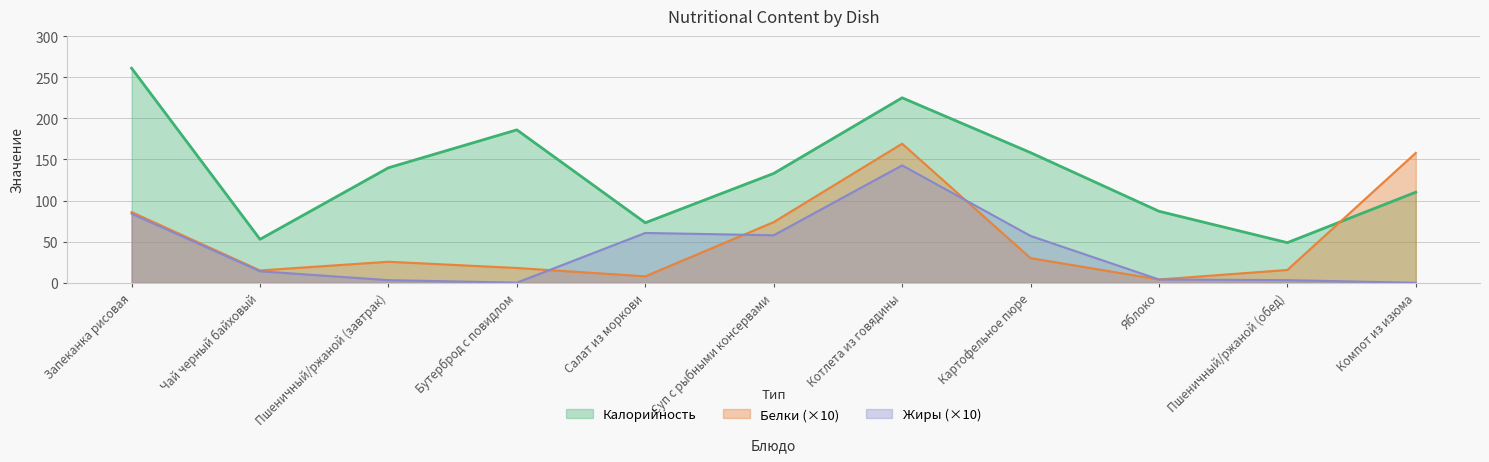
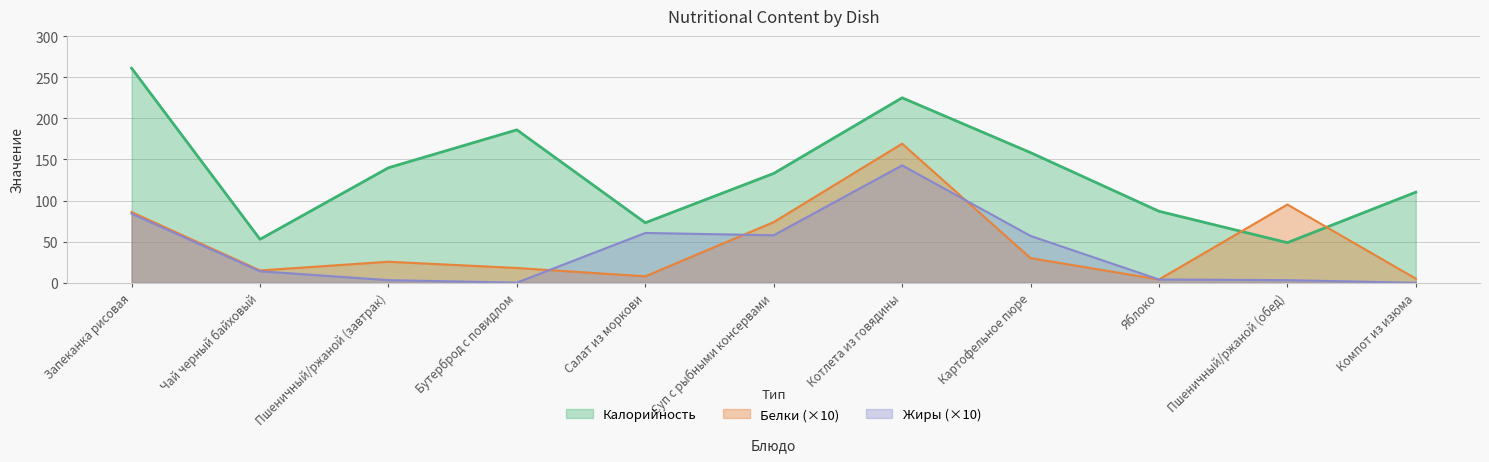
  {
    "Калорийность": {
      "Запеканка рисовая": 260,
      "Чай черный байховый": 50,
      "Пшеничный/ржаной (завтрак)": 140,
      "Бутерброд с повидлом": 190,
      "Салат из моркови": 70,
      "Суп с рыбными консервами": 130,
      "Котлета из говядины": 230,
      "Картофельное пюре": 160,
      "Яблоко": 90,
      "Пшеничный/ржаной (обед)": 50,
      "Компот из изюма": 110
    },
    "Белки (×10)": {
      "Пшеничный/ржаной (завтрак)": 30,
      "Бутерброд с повидлом": 20,
      "Салат из моркови": 10,
      "Суп с рыбными консервами": 70,
      "Котлета из говядины": 170,
      "Картофельное пюре": 30,
-     "Пшеничный/ржаной (обед)": 20,
-     "Компот из изюма": 160
+     "Пшеничный/ржаной (обед)": 100,
+     "Компот из изюма": 10
    },
    "Жиры (×10)": {
      "Пшеничный/ржаной (завтрак)": 0,
      "Бутерброд с повидлом": 0,
      "Салат из моркови": 60,
      "Суп с рыбными консервами": 60,
      "Котлета из говядины": 140,
      "Картофельное пюре": 60,
      "Пшеничный/ржаной (обед)": 0,
      "Компот из изюма": 0
    }
  }
